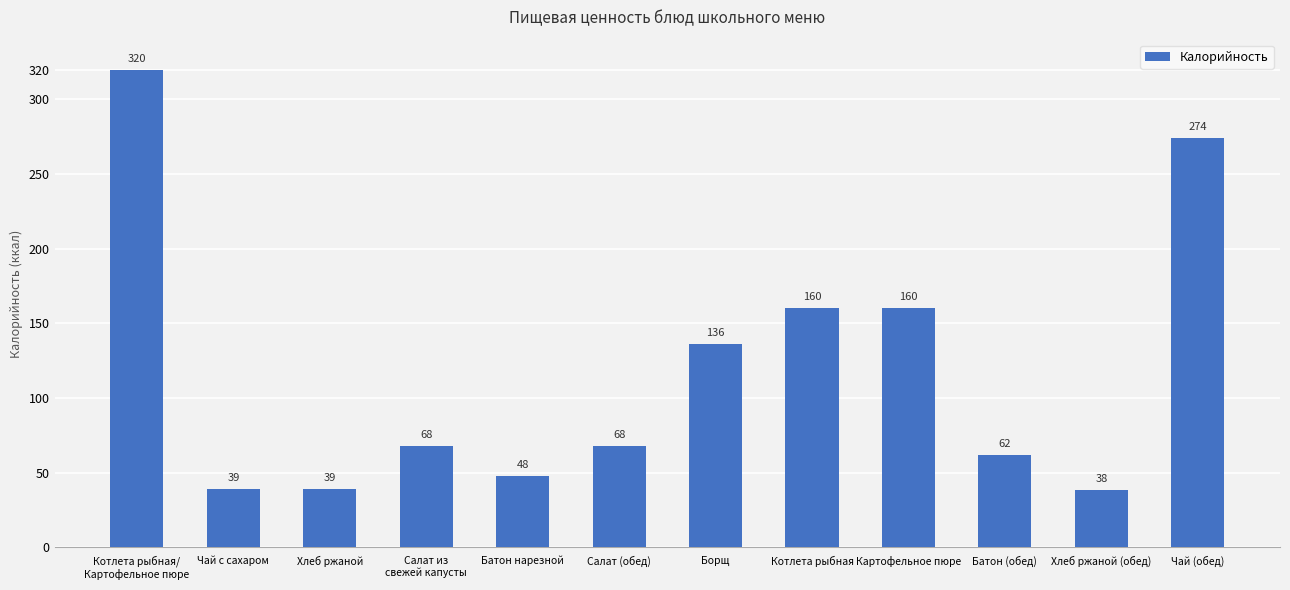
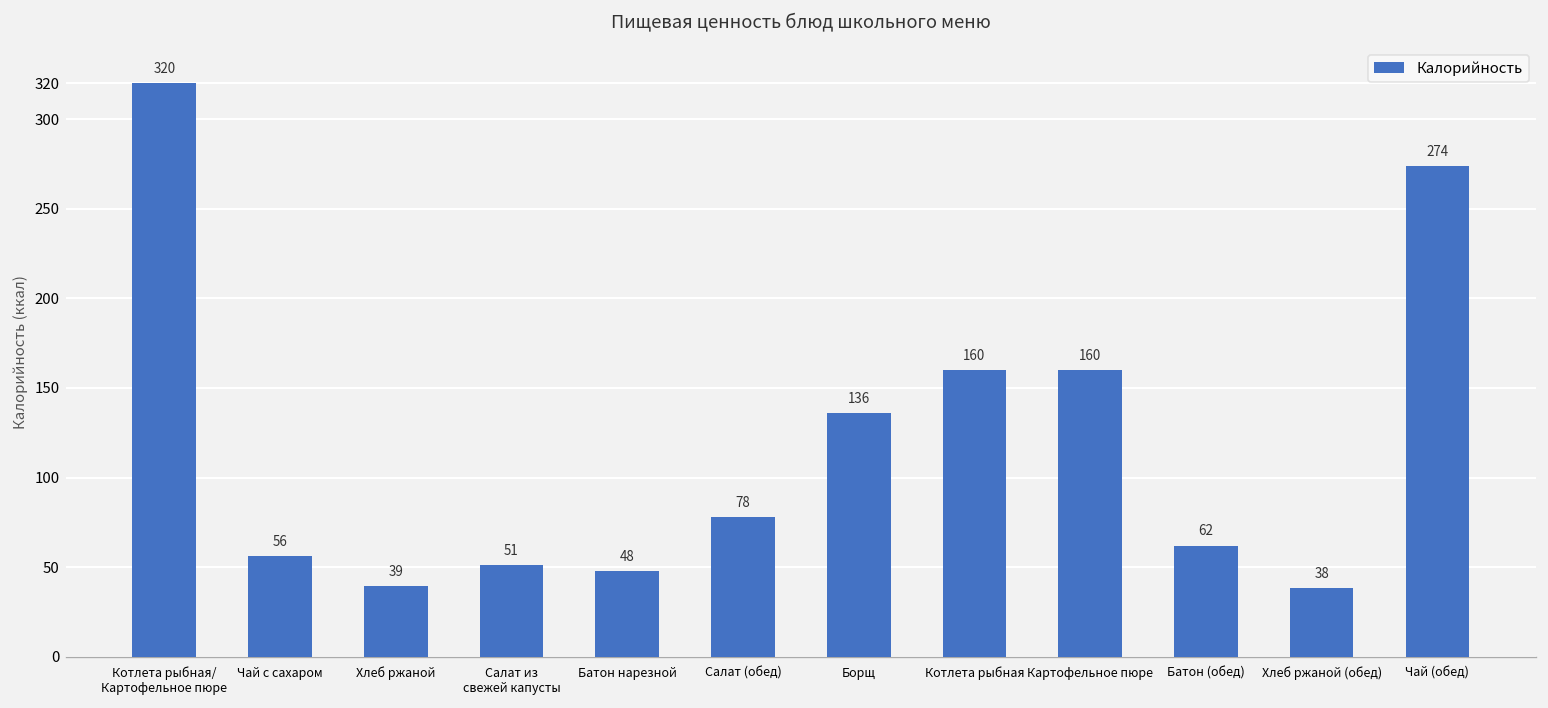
  {
    "Котлета рыбная/ Картофельное пюре": 320,
-   "Чай с сахаром": 39,
+   "Чай с сахаром": 56,
    "Хлеб ржаной": 39,
-   "Салат из свежей капусты": 68,
+   "Салат из свежей капусты": 51,
    "Батон нарезной": 48,
-   "Салат (обед)": 68,
+   "Салат (обед)": 78,
    "Борщ": 136,
    "Котлета рыбная": 160,
    "Картофельное пюре": 160,
    "Батон (обед)": 62,
    "Хлеб ржаной (обед)": 38,
    "Чай (обед)": 274
  }
